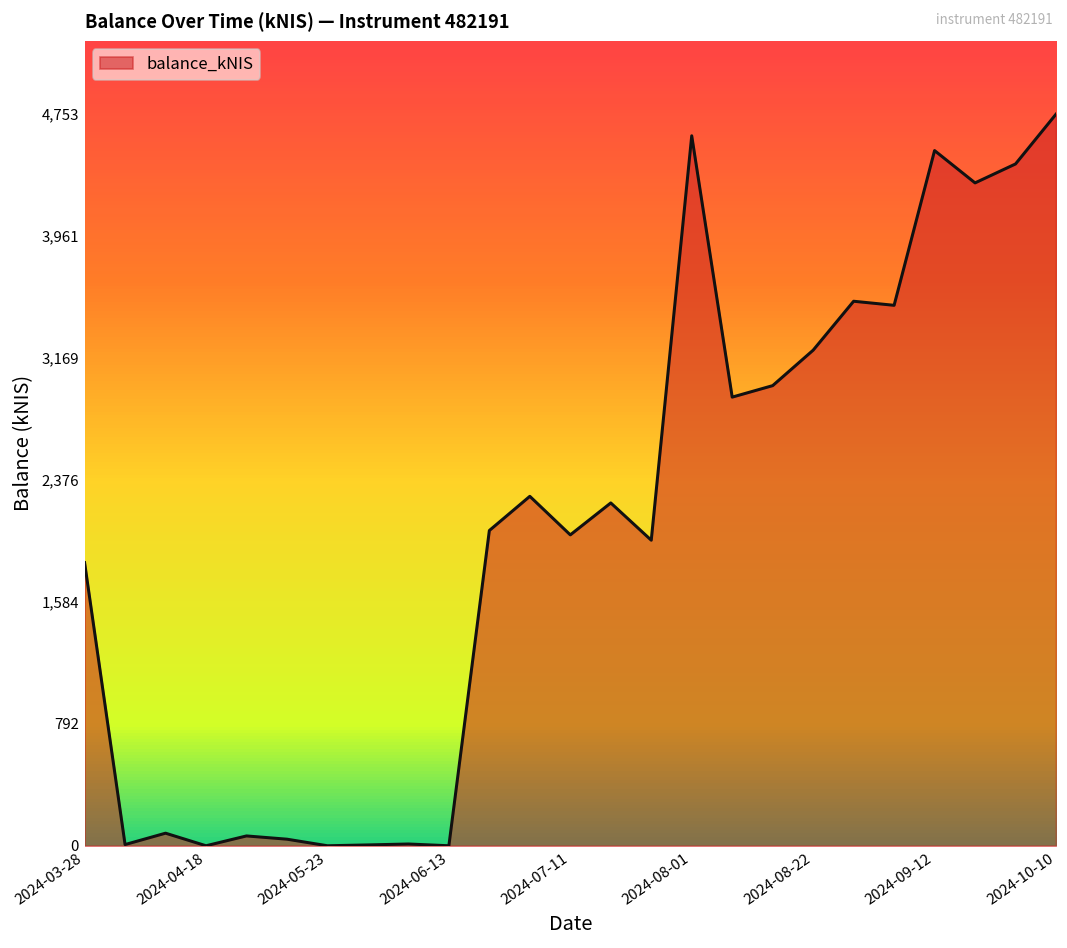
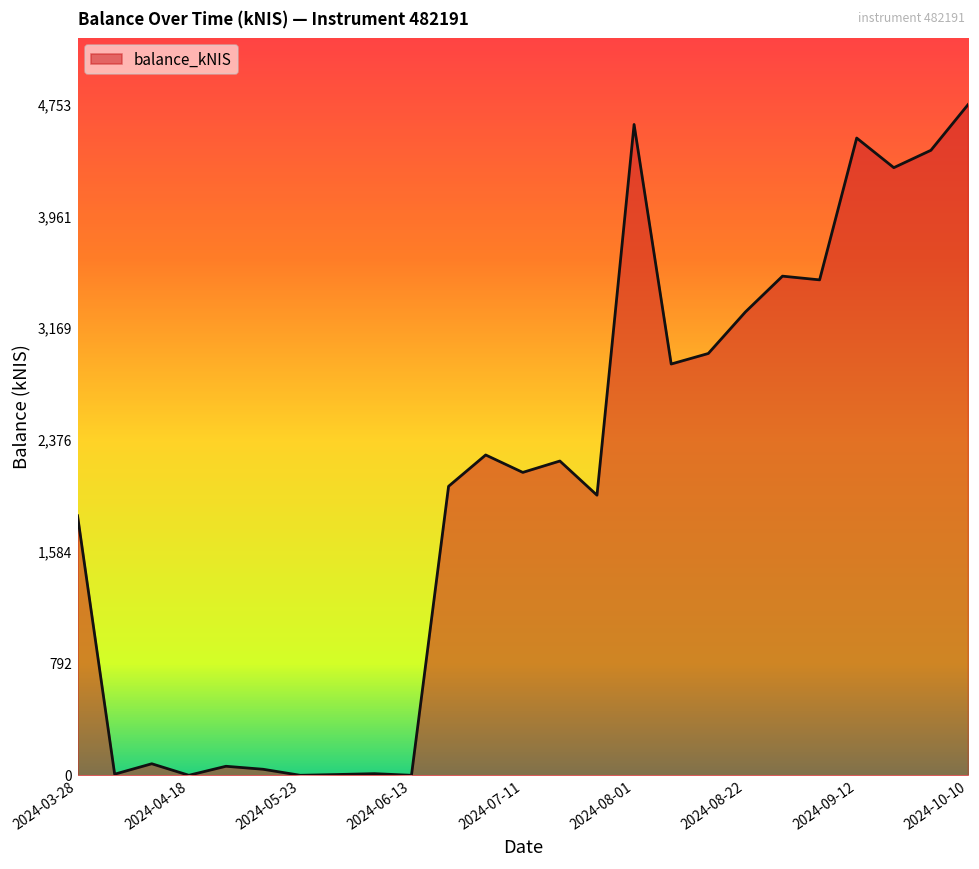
  {
    "2024-03-28": "1,840",
    "2024-04-18": "0",
    "2024-05-23": "0",
    "2024-06-13": "0",
-   "2024-07-11": "2,020",
+   "2024-07-11": "2,150",
    "2024-08-01": "4,610",
-   "2024-08-22": "3,220",
+   "2024-08-22": "3,280",
    "2024-09-12": "4,520",
    "2024-10-10": "4,750"
  }
